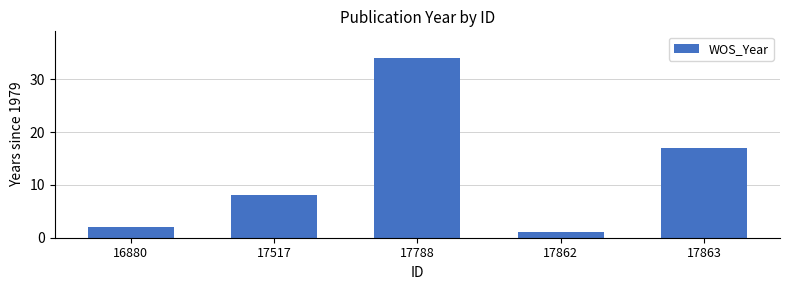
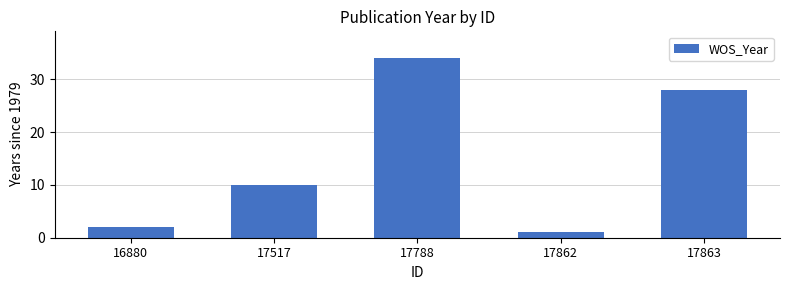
  {
    "16880": 2,
-   "17517": 8,
+   "17517": 10,
    "17788": 34,
    "17862": 1,
-   "17863": 17
+   "17863": 28
  }
